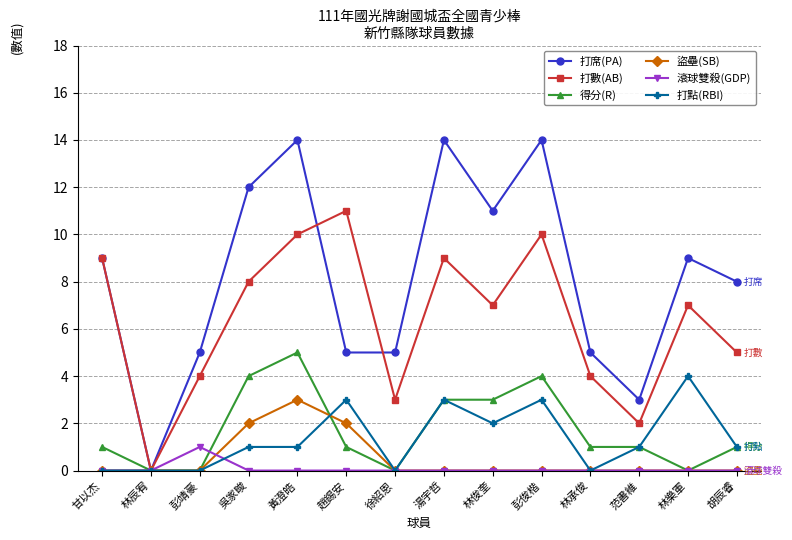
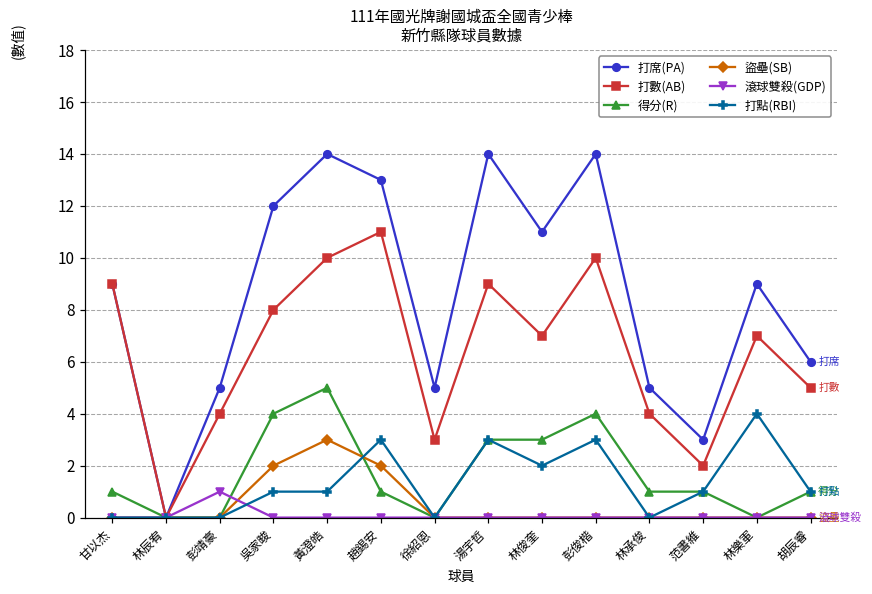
  {
    "打席(PA)": {
      "彭靖豪": 5,
      "吳家畯": 12,
      "黃澄皓": 14,
-     "趙錫安": 5,
+     "趙錫安": 13,
      "徐紹恩": 5,
      "湯宇哲": 14,
      "林俊奎": 11,
      "彭俊楷": 14,
      "林承俊": 5,
      "范書維": 3,
      "林樂軍": 9,
-     "胡辰睿": 8
+     "胡辰睿": 6
    },
    "打數(AB)": {
      "彭靖豪": 4,
      "吳家畯": 8,
      "黃澄皓": 10,
      "趙錫安": 11,
      "徐紹恩": 3,
      "湯宇哲": 9,
      "林俊奎": 7,
      "彭俊楷": 10,
      "林承俊": 4,
      "范書維": 2,
      "林樂軍": 7,
      "胡辰睿": 5
    },
    "得分(R)": {
      "甘以杰": 1,
      "吳家畯": 4,
      "黃澄皓": 5,
      "趙錫安": 1,
      "林俊奎": 3,
      "彭俊楷": 4,
      "林承俊": 1
    },
    "盜壘(SB)": {
      "吳家畯": 2,
      "黃澄皓": 3,
      "趙錫安": 2
    },
    "滾球雙殺(GDP)": {
      "彭靖豪": 1,
      "吳家畯": 0,
      "黃澄皓": 0,
      "趙錫安": 0
    },
    "打點(RBI)": {
      "吳家畯": 1,
      "黃澄皓": 1,
      "趙錫安": 3,
      "林俊奎": 2,
      "彭俊楷": 3,
      "林樂軍": 4
    }
  }
